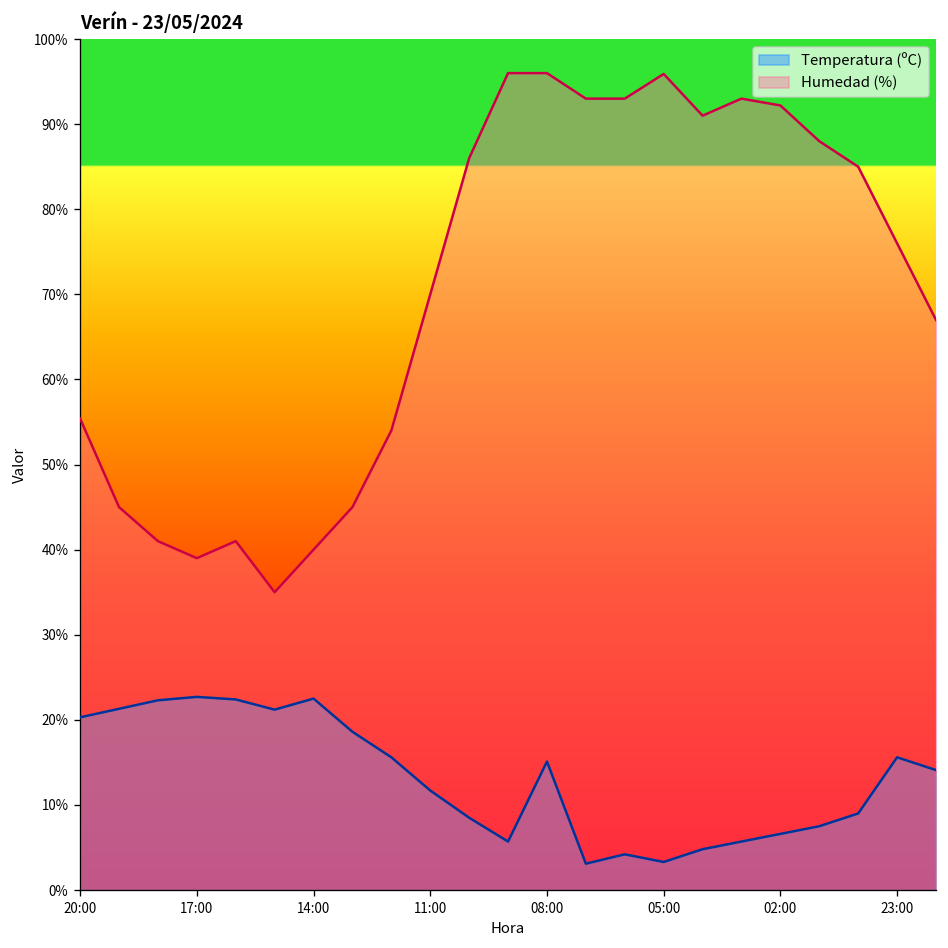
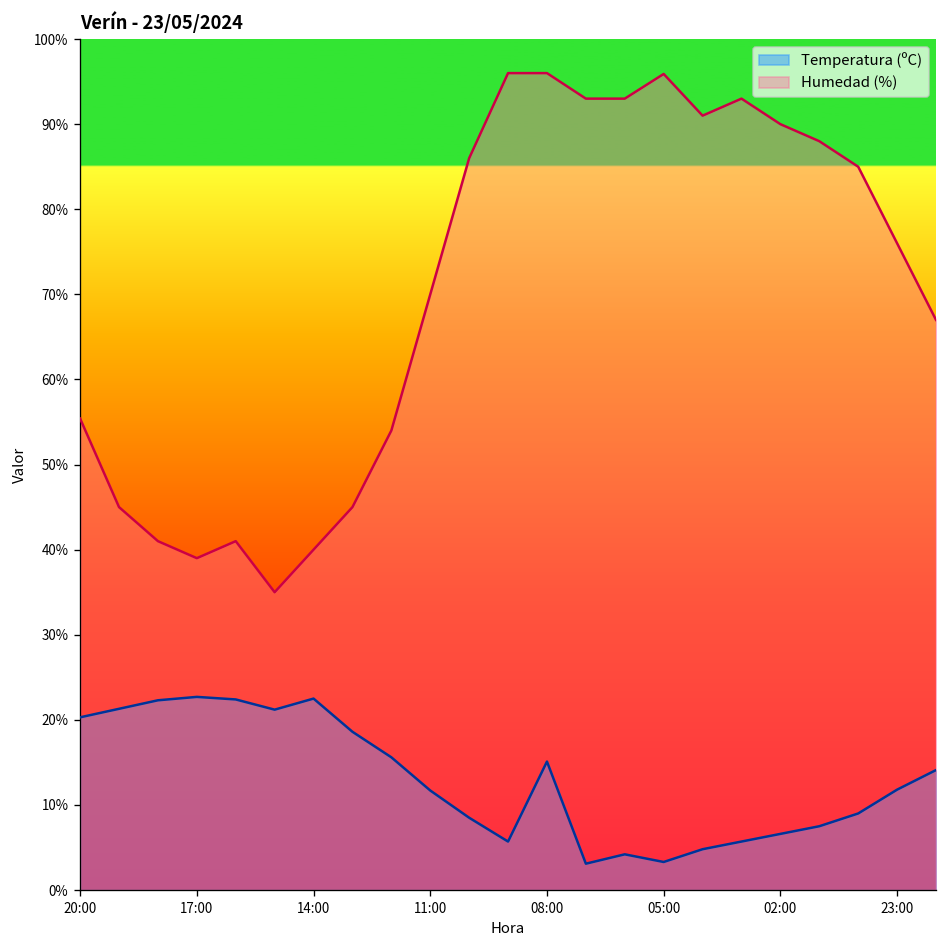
  {
    "Temperatura (ºC)": {
      "20:00": "20%",
      "17:00": "23%",
      "14:00": "23%",
      "11:00": "12%",
      "08:00": "15%",
      "05:00": "3%",
      "02:00": "7%",
-     "23:00": "16%"
+     "23:00": "12%"
    },
    "Humedad (%)": {
      "20:00": "55%",
      "17:00": "39%",
      "14:00": "40%",
      "11:00": "70%",
      "08:00": "96%",
      "05:00": "96%",
-     "02:00": "92%",
+     "02:00": "90%",
      "23:00": "76%"
    }
  }
